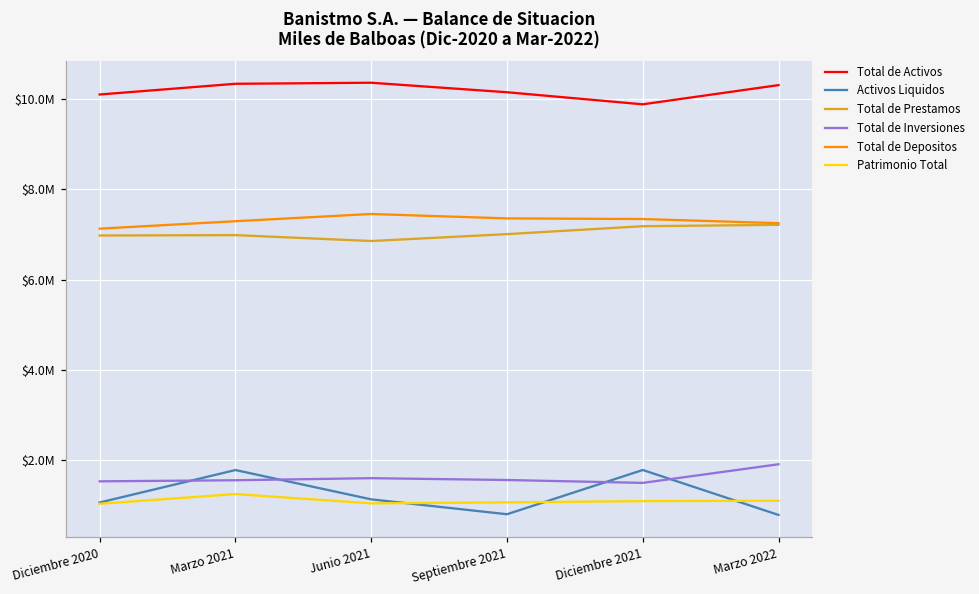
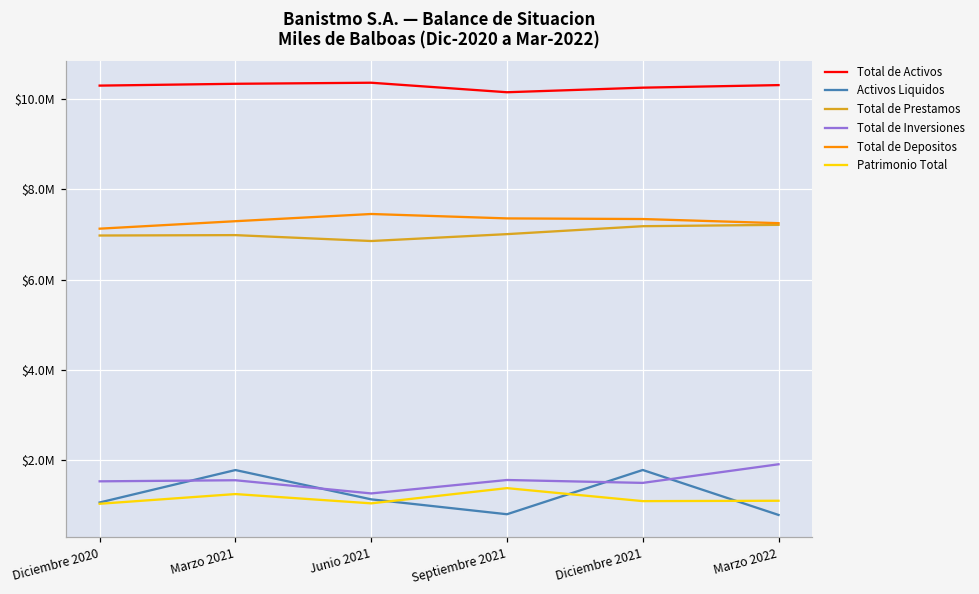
  {
    "Total de Activos": {
-     "Diciembre 2020": "$10100000",
+     "Diciembre 2020": "$10300000",
      "Marzo 2021": "$10300000",
      "Junio 2021": "$10400000",
      "Septiembre 2021": "$10200000",
-     "Diciembre 2021": "$9900000",
+     "Diciembre 2021": "$10300000",
      "Marzo 2022": "$10300000"
    },
    "Activos Liquidos": {
      "Marzo 2021": "$1800000",
      "Junio 2021": "$1100000",
      "Septiembre 2021": "$800000",
      "Diciembre 2021": "$1800000",
      "Marzo 2022": "$800000"
    },
    "Total de Inversiones": {
      "Diciembre 2020": "$1500000",
      "Marzo 2021": "$1600000",
-     "Junio 2021": "$1600000",
+     "Junio 2021": "$1300000",
      "Septiembre 2021": "$1600000",
      "Diciembre 2021": "$1500000",
      "Marzo 2022": "$1900000"
    },
    "Patrimonio Total": {
      "Marzo 2021": "$1200000",
      "Junio 2021": "$1000000",
-     "Septiembre 2021": "$1100000",
+     "Septiembre 2021": "$1400000",
      "Diciembre 2021": "$1100000",
      "Marzo 2022": "$1100000"
    }
  }
